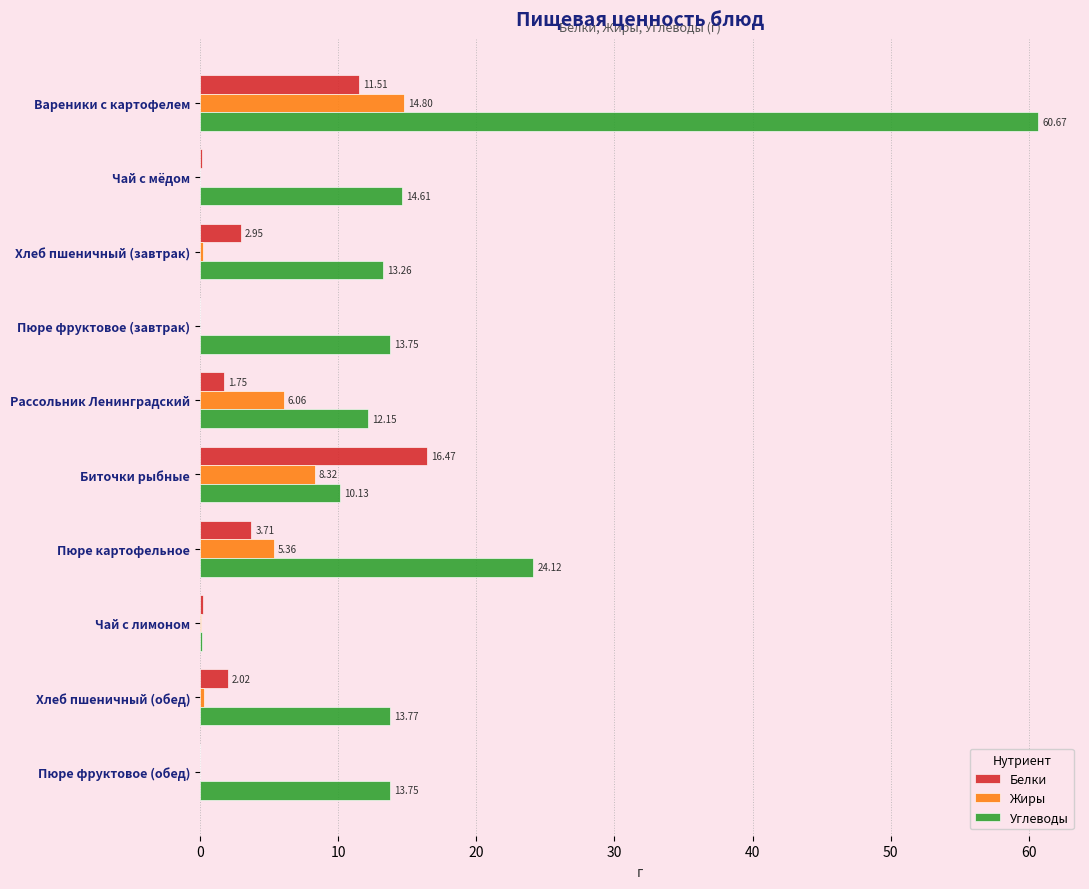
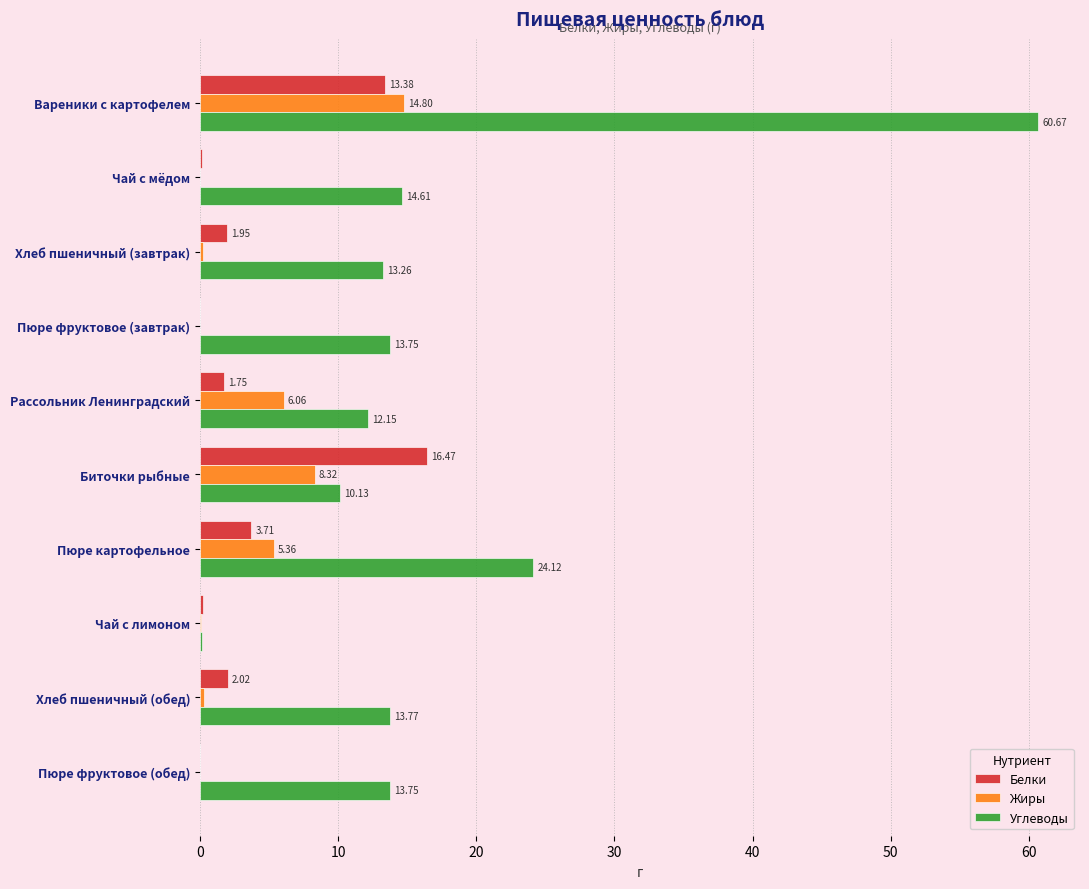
  {
    "Белки": {
-     "Вареники с картофелем": 11.51,
-     "Хлеб пшеничный (завтрак)": 2.95,
+     "Вареники с картофелем": 13.38,
+     "Хлеб пшеничный (завтрак)": 1.95,
      "Рассольник Ленинградский": 1.75,
      "Биточки рыбные": 16.47,
      "Пюре картофельное": 3.71,
      "Хлеб пшеничный (обед)": 2.02
    },
    "Жиры": {
      "Вареники с картофелем": 14.80,
      "Рассольник Ленинградский": 6.06,
      "Биточки рыбные": 8.32,
      "Пюре картофельное": 5.36
    },
    "Углеводы": {
      "Вареники с картофелем": 60.67,
      "Чай с мёдом": 14.61,
      "Хлеб пшеничный (завтрак)": 13.26,
      "Пюре фруктовое (завтрак)": 13.75,
      "Рассольник Ленинградский": 12.15,
      "Биточки рыбные": 10.13,
      "Пюре картофельное": 24.12,
      "Хлеб пшеничный (обед)": 13.77,
      "Пюре фруктовое (обед)": 13.75
    }
  }
